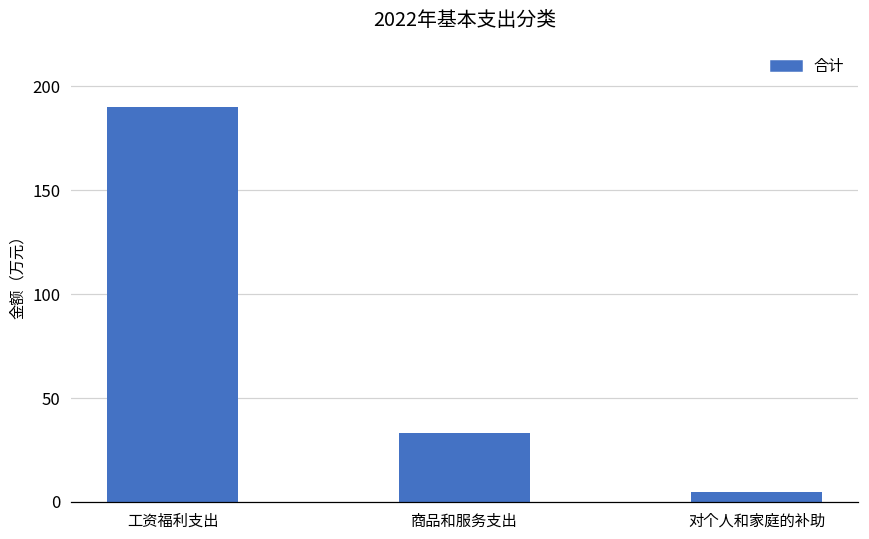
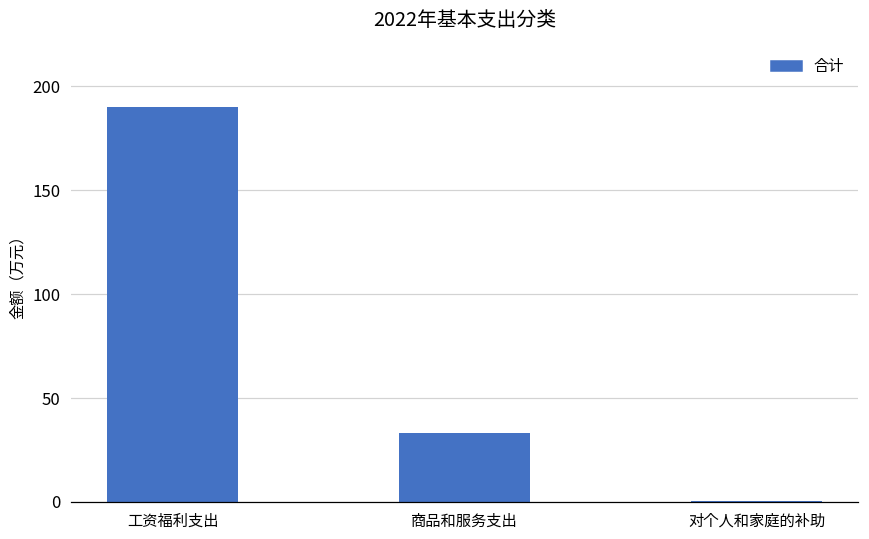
  {
    "工资福利支出": 190,
    "商品和服务支出": 33,
-   "对个人和家庭的补助": 5
+   "对个人和家庭的补助": 1
  }
